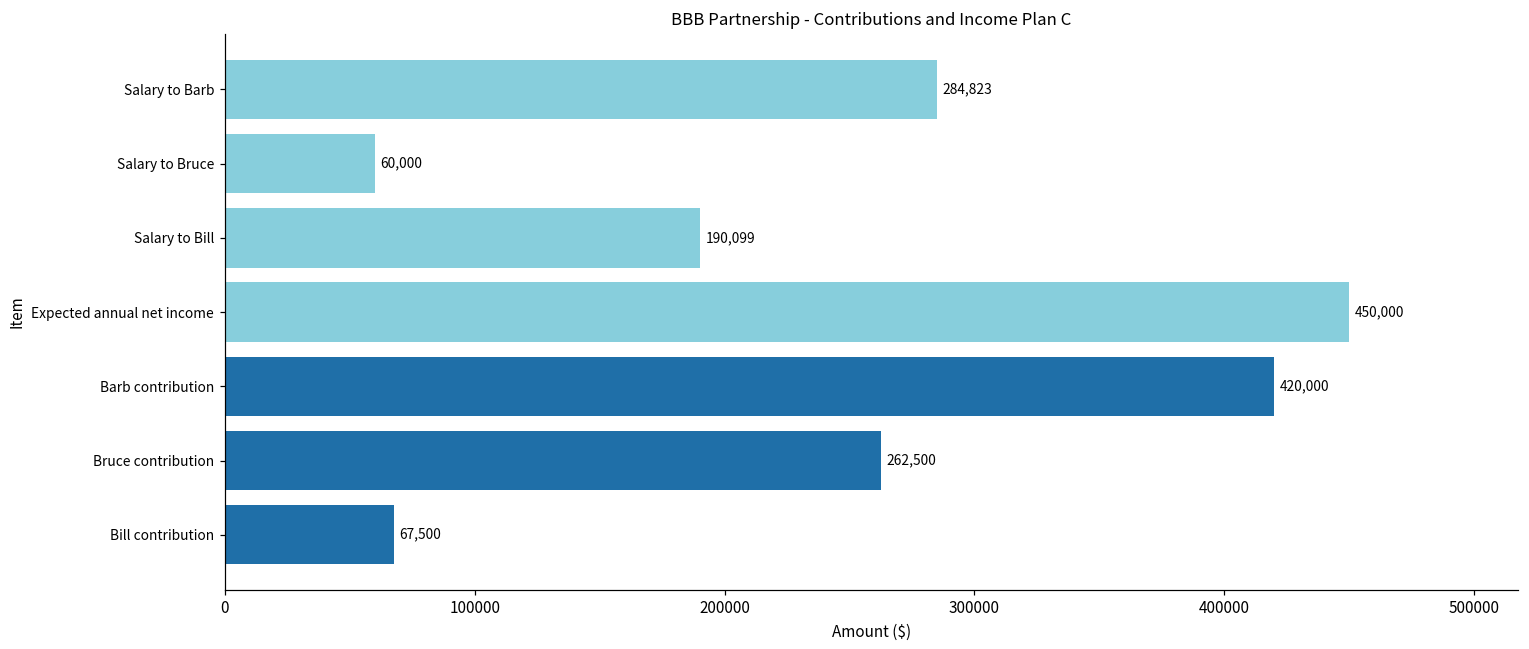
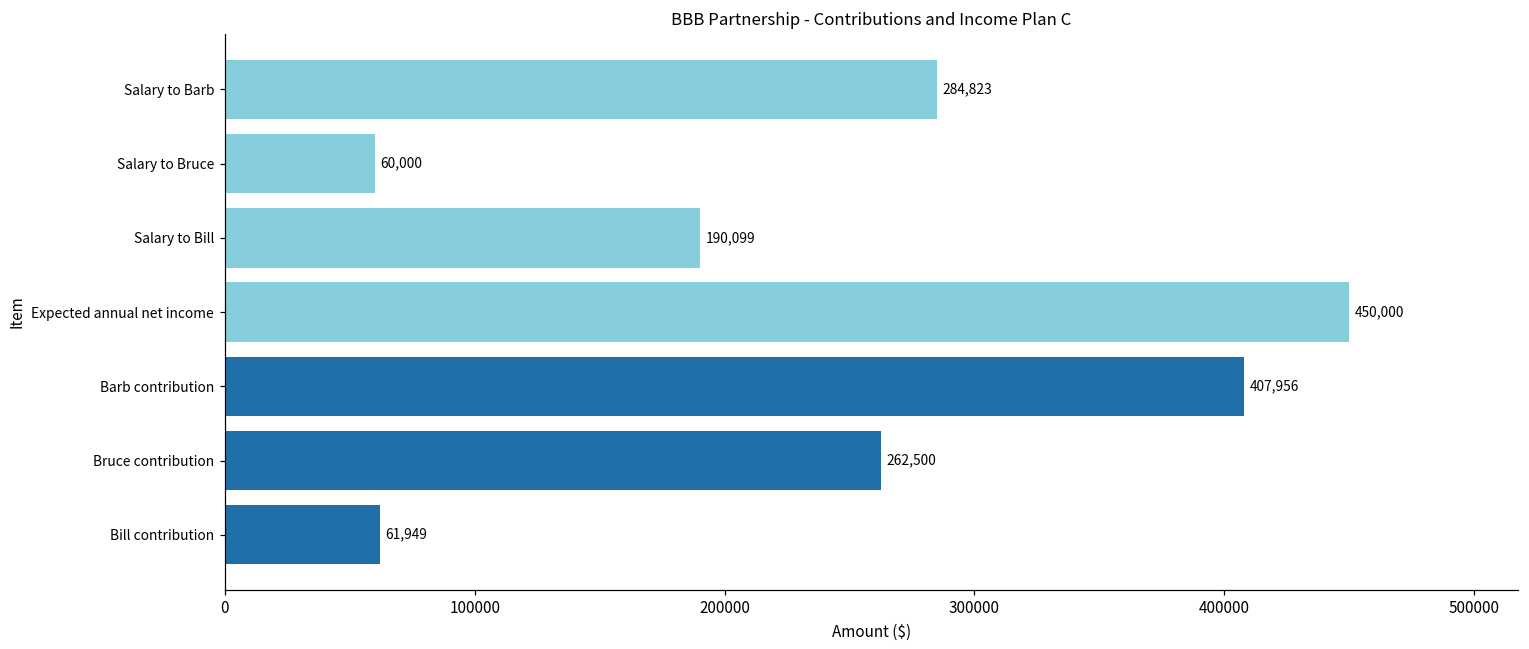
  {
    "Salary to Barb": "284,823",
    "Salary to Bruce": "60,000",
    "Salary to Bill": "190,099",
    "Expected annual net income": "450,000",
-   "Barb contribution": "420,000",
+   "Barb contribution": "407,956",
    "Bruce contribution": "262,500",
-   "Bill contribution": "67,500"
+   "Bill contribution": "61,949"
  }
